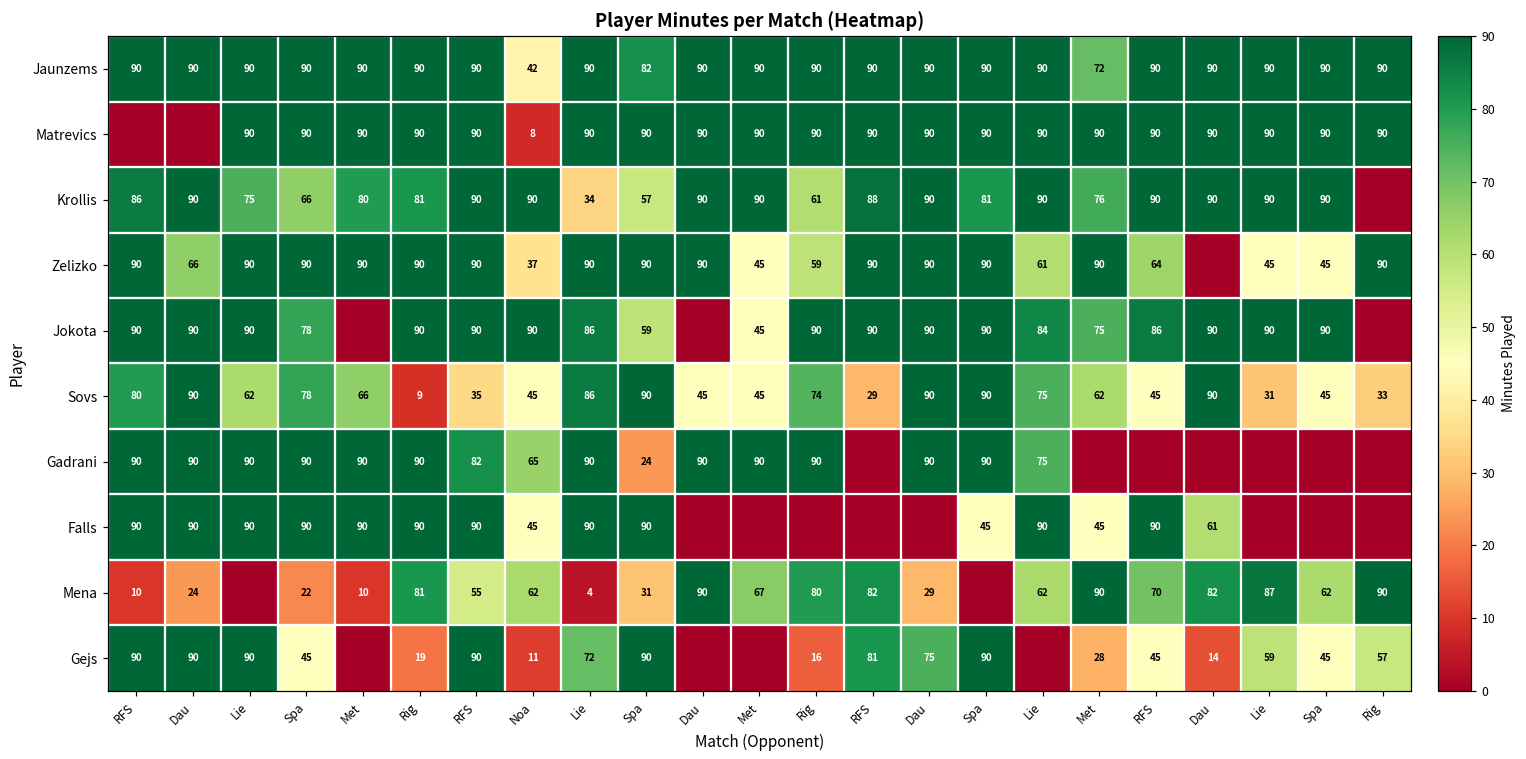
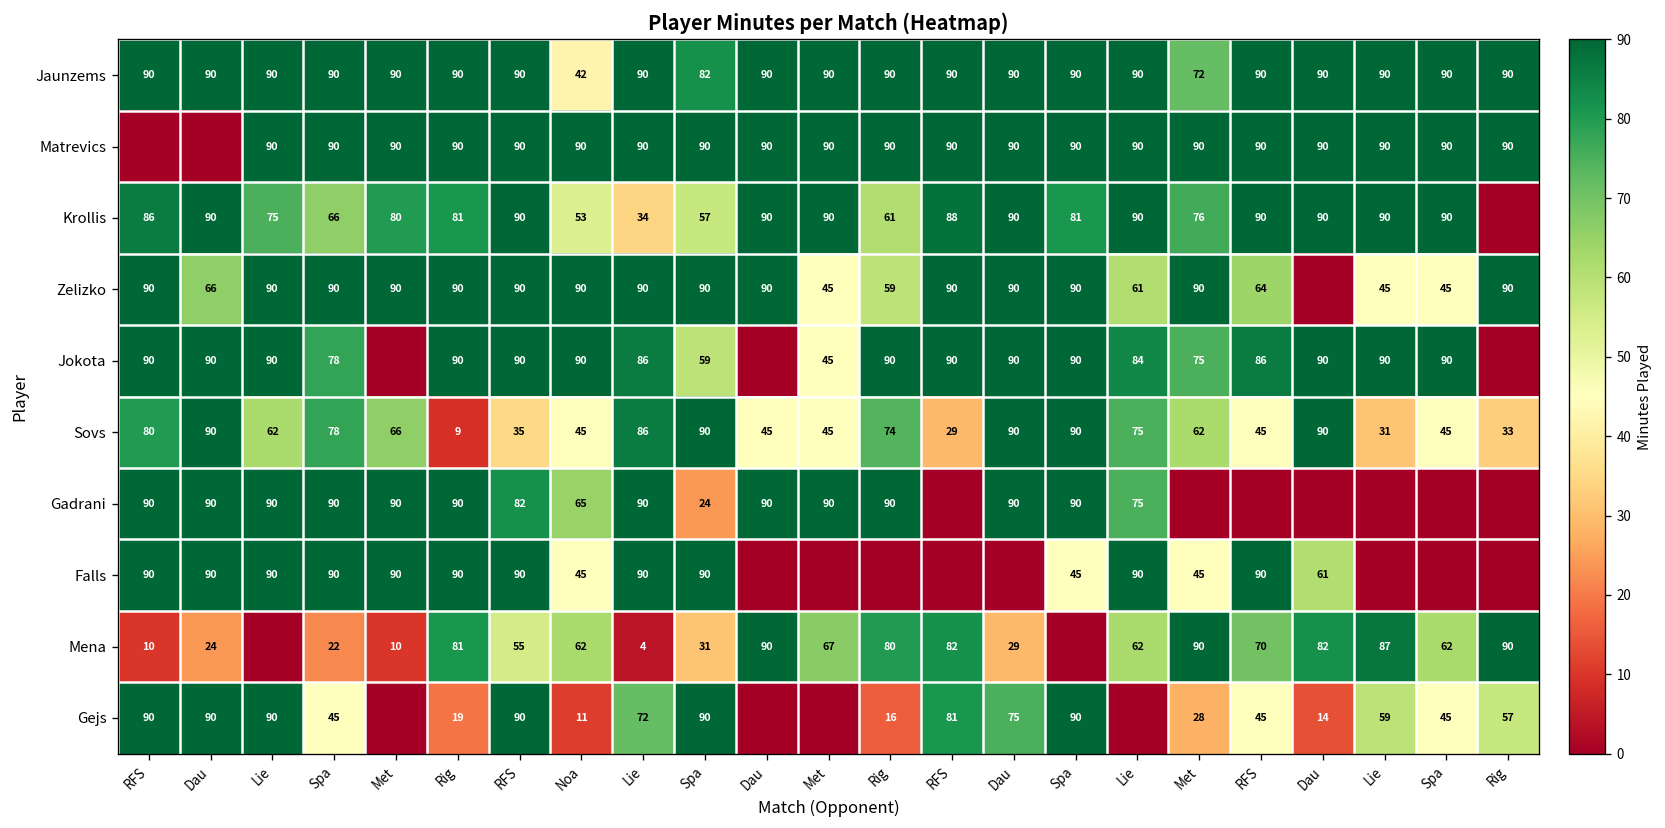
  {
    "Jaunzems": {
      "Noa": 42
    },
    "Matrevics": {
-     "Noa": 8
+     "Noa": 90
    },
    "Krollis": {
-     "Noa": 90
+     "Noa": 53
    },
    "Zelizko": {
-     "Noa": 37
+     "Noa": 90
    },
    "Jokota": {
      "Noa": 90
    },
    "Sovs": {
      "Noa": 45
    },
    "Gadrani": {
      "Noa": 65
    },
    "Falls": {
      "Noa": 45
    },
    "Mena": {
      "Noa": 62
    },
    "Gejs": {
      "Noa": 11
    }
  }
